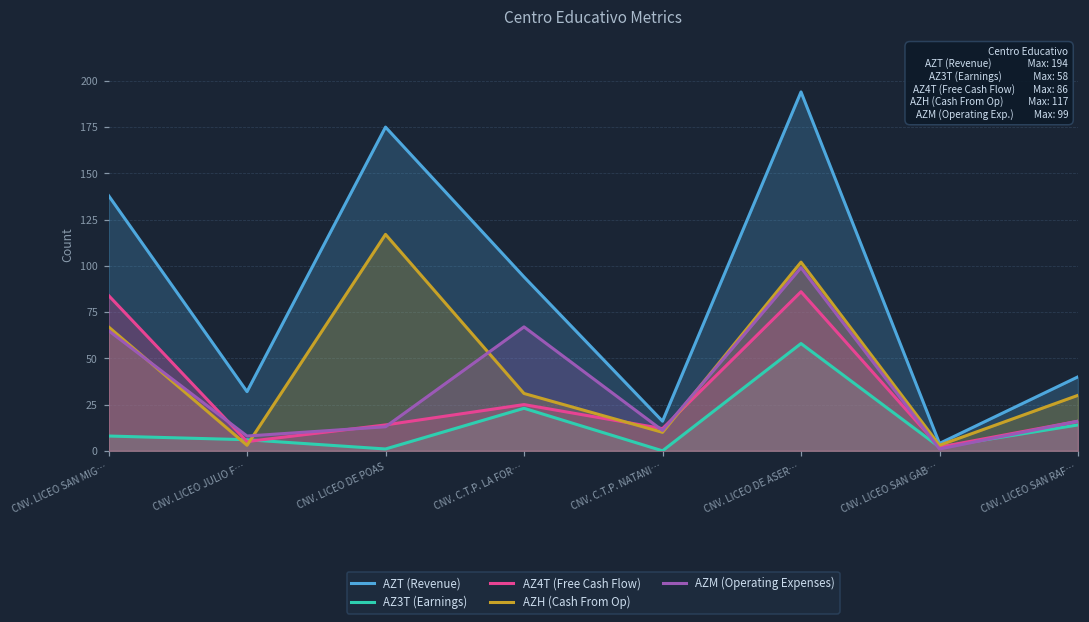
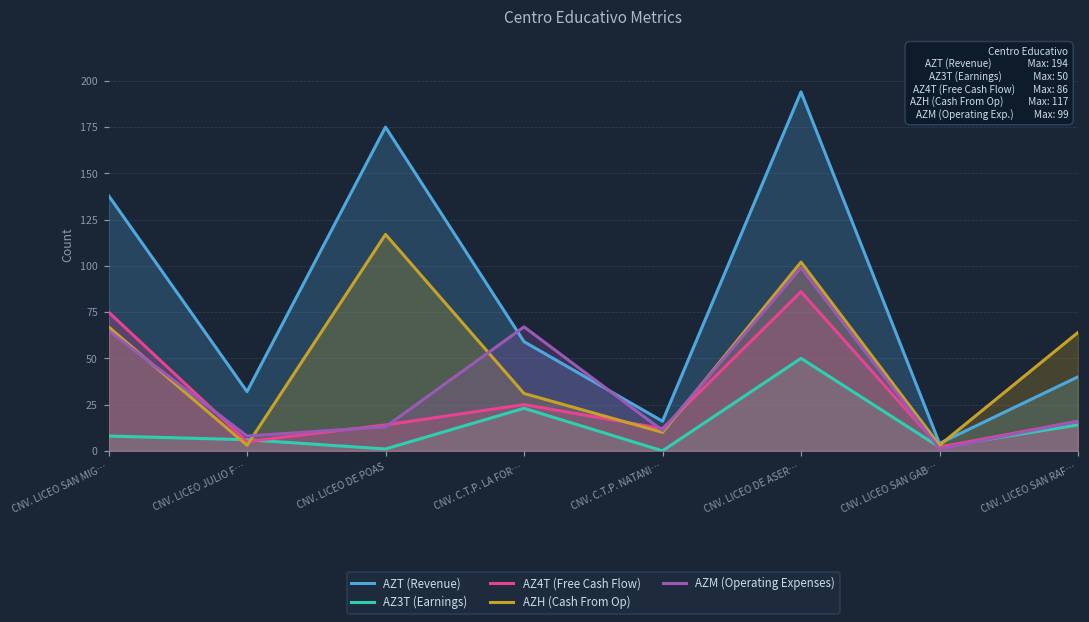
  {
    "AZT (Revenue)": {
      "CNV. LICEO SAN MIG…": 138,
      "CNV. LICEO JULIO F…": 32,
      "CNV. LICEO DE POAS": 175,
-     "CNV. C.T.P. LA FOR…": 94,
+     "CNV. C.T.P. LA FOR…": 59,
      "CNV. C.T.P. NATANI…": 16,
      "CNV. LICEO DE ASER…": 194,
      "CNV. LICEO SAN RAF…": 40
    },
    "AZ3T (Earnings)": {
-     "CNV. LICEO DE ASER…": 58
+     "CNV. LICEO DE ASER…": 50
    },
    "AZ4T (Free Cash Flow)": {
-     "CNV. LICEO SAN MIG…": 84,
+     "CNV. LICEO SAN MIG…": 75,
      "CNV. C.T.P. LA FOR…": 25,
      "CNV. LICEO DE ASER…": 86
    },
    "AZH (Cash From Op)": {
      "CNV. LICEO SAN MIG…": 67,
      "CNV. LICEO JULIO F…": 3,
      "CNV. LICEO DE POAS": 117,
      "CNV. C.T.P. LA FOR…": 31,
      "CNV. LICEO DE ASER…": 102,
-     "CNV. LICEO SAN RAF…": 30
+     "CNV. LICEO SAN RAF…": 64
    },
    "AZM (Operating Expenses)": {
      "CNV. LICEO SAN MIG…": 65,
      "CNV. LICEO JULIO F…": 8,
      "CNV. C.T.P. LA FOR…": 67,
      "CNV. LICEO DE ASER…": 99
    }
  }
